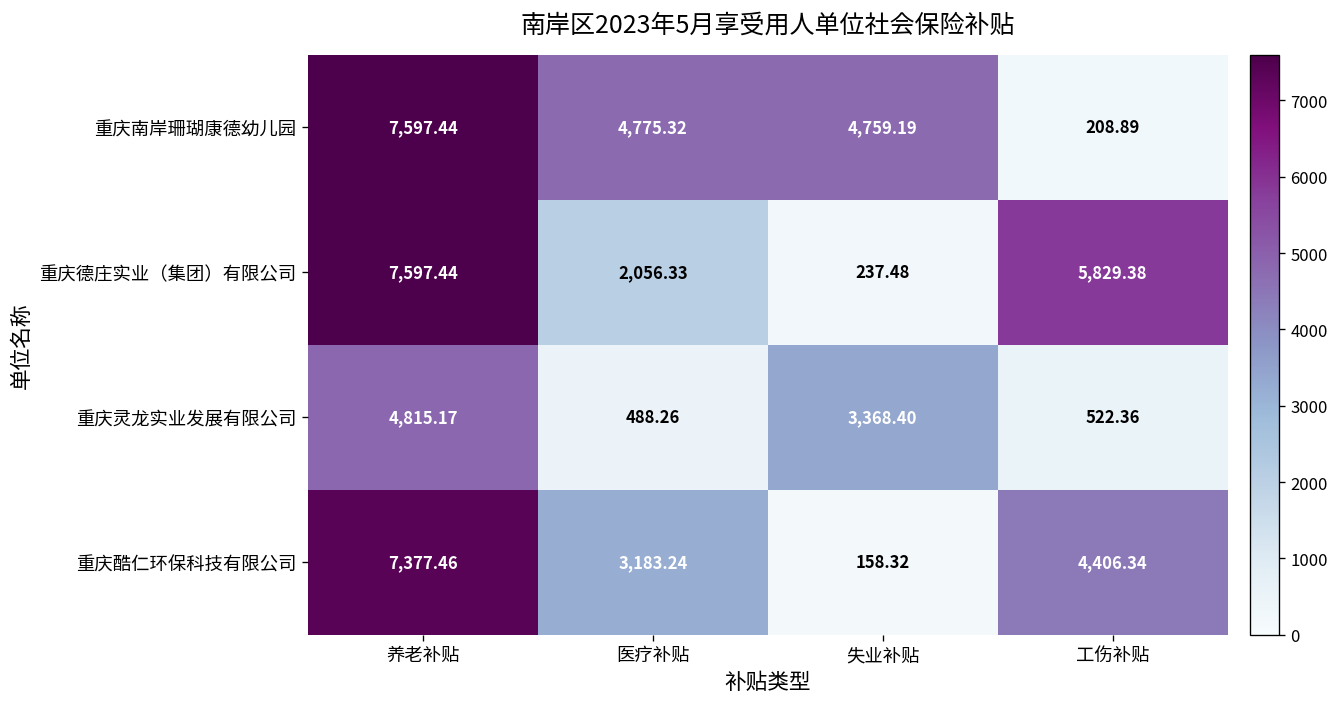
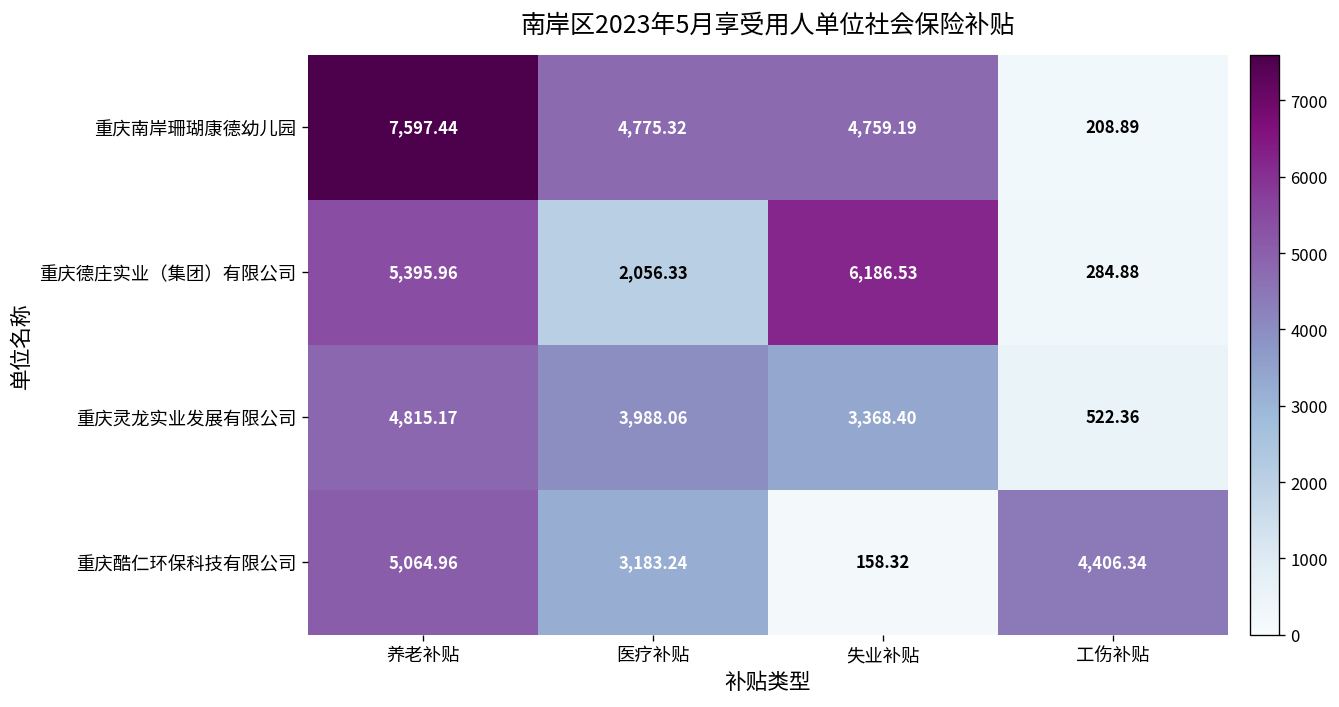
  {
    "重庆南岸珊瑚康德幼儿园": {
      "养老补贴": "7,597.44",
      "医疗补贴": "4,775.32",
      "失业补贴": "4,759.19",
      "工伤补贴": "208.89"
    },
    "重庆德庄实业（集团）有限公司": {
-     "养老补贴": "7,597.44",
+     "养老补贴": "5,395.96",
      "医疗补贴": "2,056.33",
-     "失业补贴": "237.48",
-     "工伤补贴": "5,829.38"
+     "失业补贴": "6,186.53",
+     "工伤补贴": "284.88"
    },
    "重庆灵龙实业发展有限公司": {
      "养老补贴": "4,815.17",
-     "医疗补贴": "488.26",
+     "医疗补贴": "3,988.06",
      "失业补贴": "3,368.40",
      "工伤补贴": "522.36"
    },
    "重庆酷仁环保科技有限公司": {
-     "养老补贴": "7,377.46",
+     "养老补贴": "5,064.96",
      "医疗补贴": "3,183.24",
      "失业补贴": "158.32",
      "工伤补贴": "4,406.34"
    }
  }
